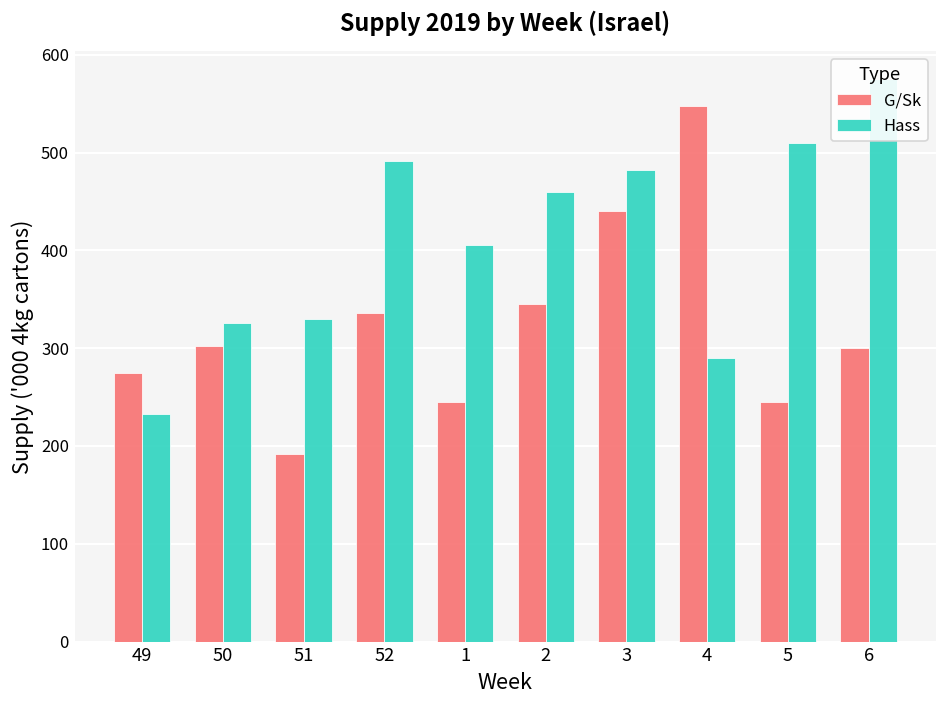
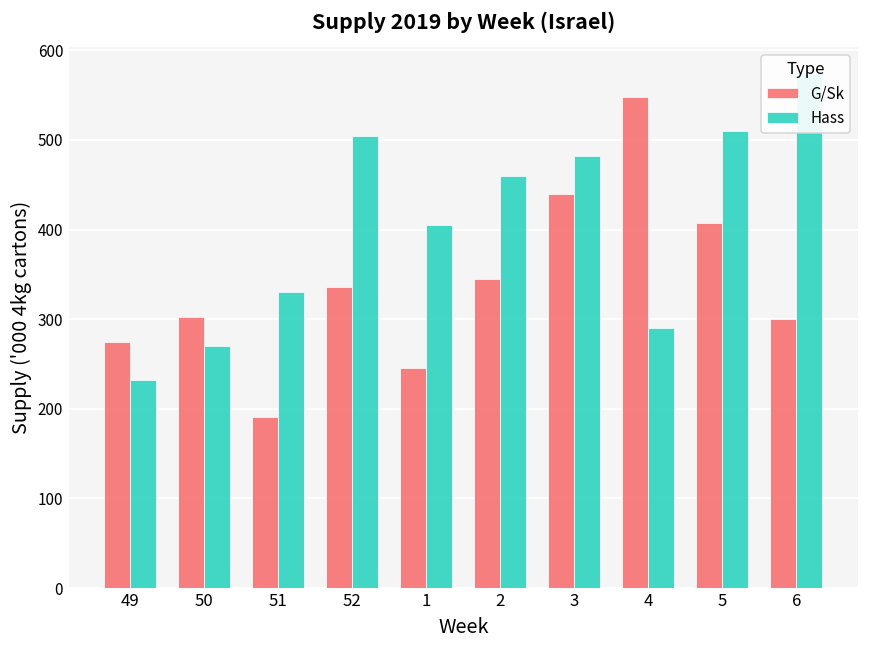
  {
    "G/Sk": {
      "49": 280,
      "50": 300,
      "51": 190,
      "52": 340,
      "1": 250,
      "2": 350,
      "3": 440,
      "4": 550,
-     "5": 250,
+     "5": 410,
      "6": 300
    },
    "Hass": {
      "49": 230,
-     "50": 330,
+     "50": 270,
      "51": 330,
-     "52": 490,
+     "52": 500,
      "1": 410,
      "2": 460,
      "3": 480,
      "4": 290,
      "5": 510
    }
  }
